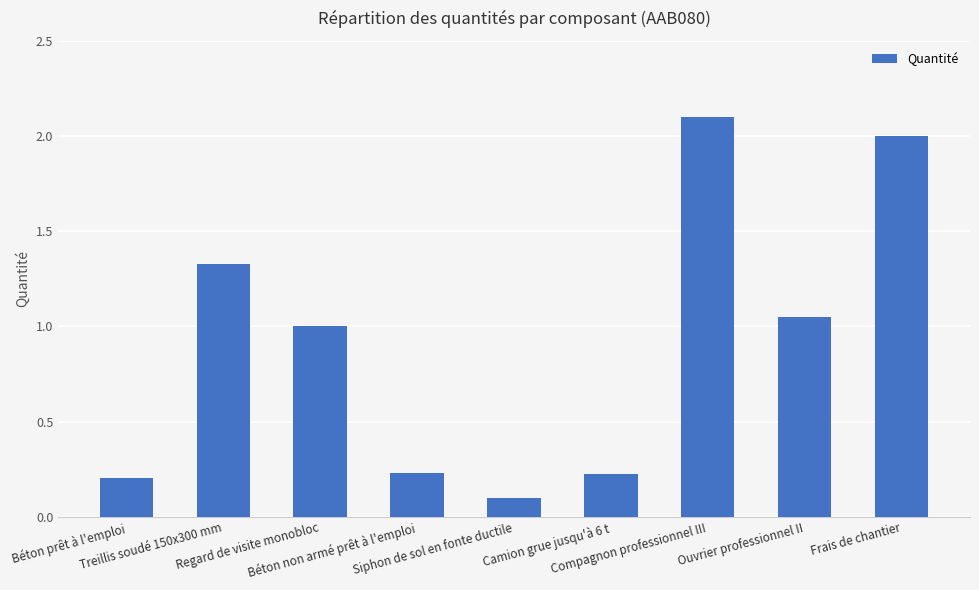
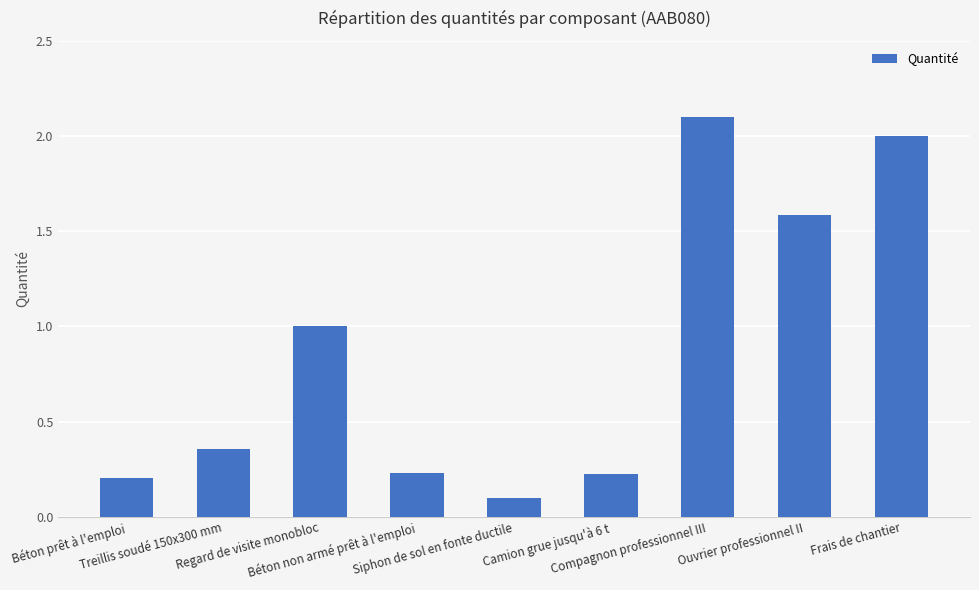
  {
    "Béton prêt à l'emploi": 0.20,
-   "Treillis soudé 150x300 mm": 1.33,
+   "Treillis soudé 150x300 mm": 0.36,
    "Regard de visite monobloc": 1.00,
    "Béton non armé prêt à l'emploi": 0.23,
    "Siphon de sol en fonte ductile": 0.10,
    "Camion grue jusqu'à 6 t": 0.22,
    "Compagnon professionnel III": 2.10,
-   "Ouvrier professionnel II": 1.05,
+   "Ouvrier professionnel II": 1.58,
    "Frais de chantier": 2.00
  }
